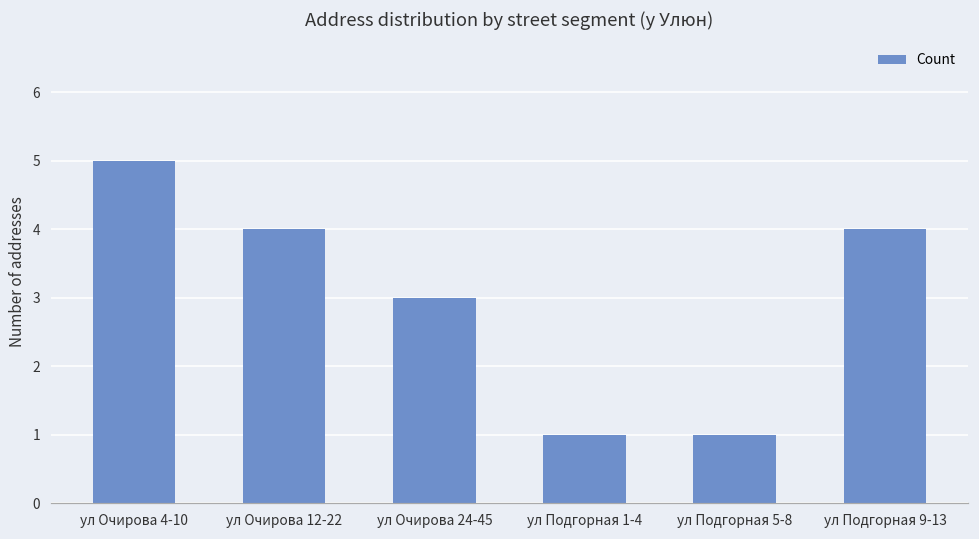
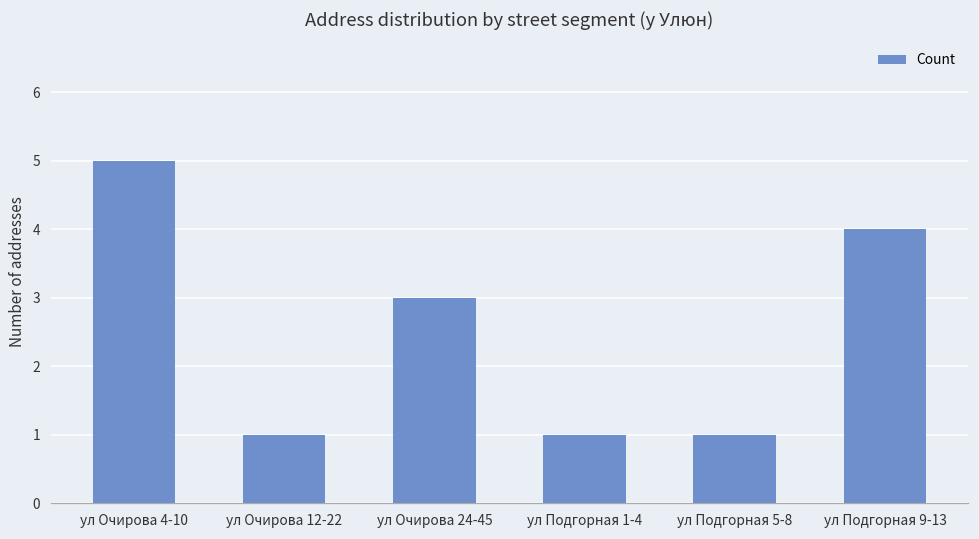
  {
    "ул Очирова 4-10": 5,
-   "ул Очирова 12-22": 4,
+   "ул Очирова 12-22": 1,
    "ул Очирова 24-45": 3,
    "ул Подгорная 1-4": 1,
    "ул Подгорная 5-8": 1,
    "ул Подгорная 9-13": 4
  }
